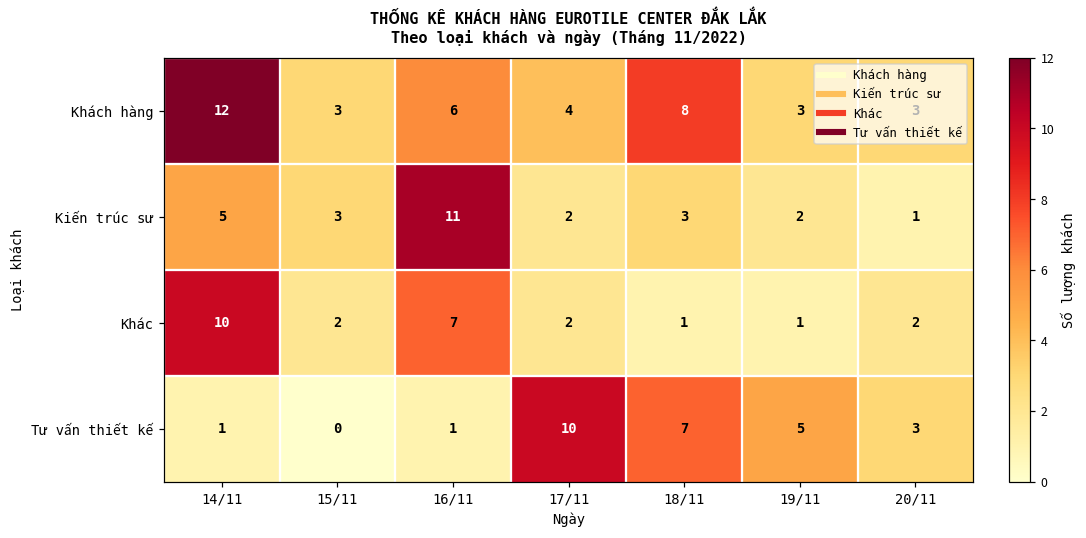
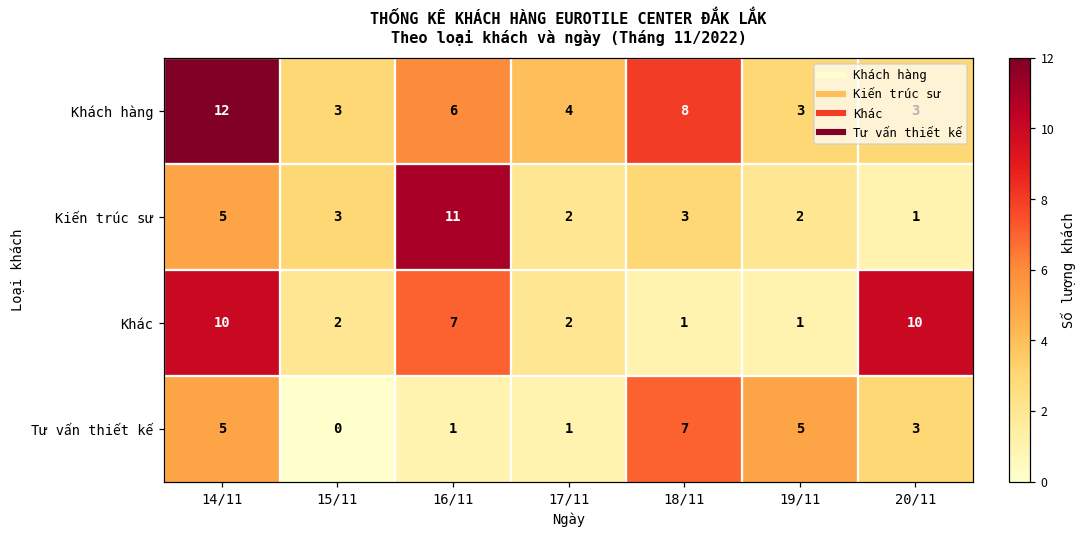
  {
    "Khách hàng": {
      "14/11": 12,
      "15/11": 3,
      "16/11": 6,
      "17/11": 4,
      "18/11": 8,
      "19/11": 3
    },
    "Kiến trúc sư": {
      "14/11": 5,
      "15/11": 3,
      "16/11": 11,
      "17/11": 2,
      "18/11": 3,
      "19/11": 2,
      "20/11": 1
    },
    "Khác": {
      "14/11": 10,
      "15/11": 2,
      "16/11": 7,
      "17/11": 2,
      "18/11": 1,
      "19/11": 1,
-     "20/11": 2
+     "20/11": 10
    },
    "Tư vấn thiết kế": {
-     "14/11": 1,
+     "14/11": 5,
      "15/11": 0,
      "16/11": 1,
-     "17/11": 10,
+     "17/11": 1,
      "18/11": 7,
      "19/11": 5,
      "20/11": 3
    }
  }
